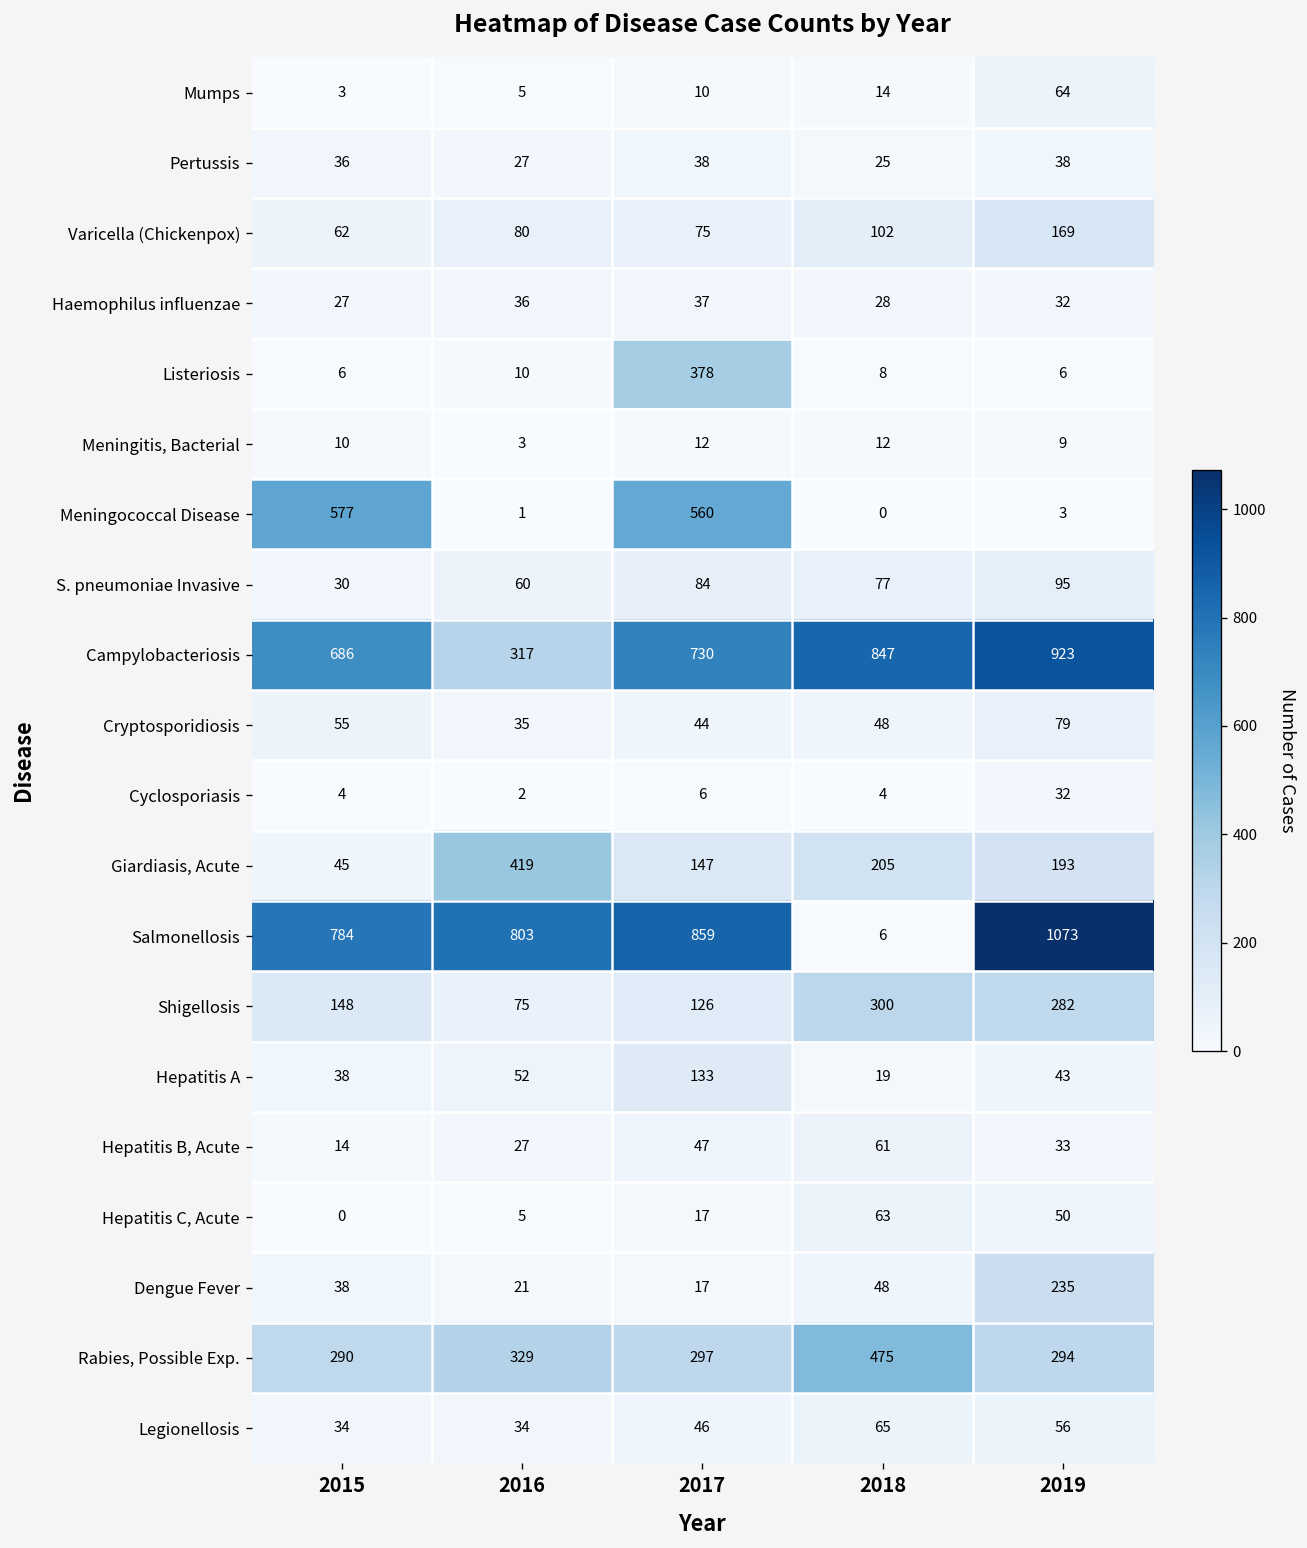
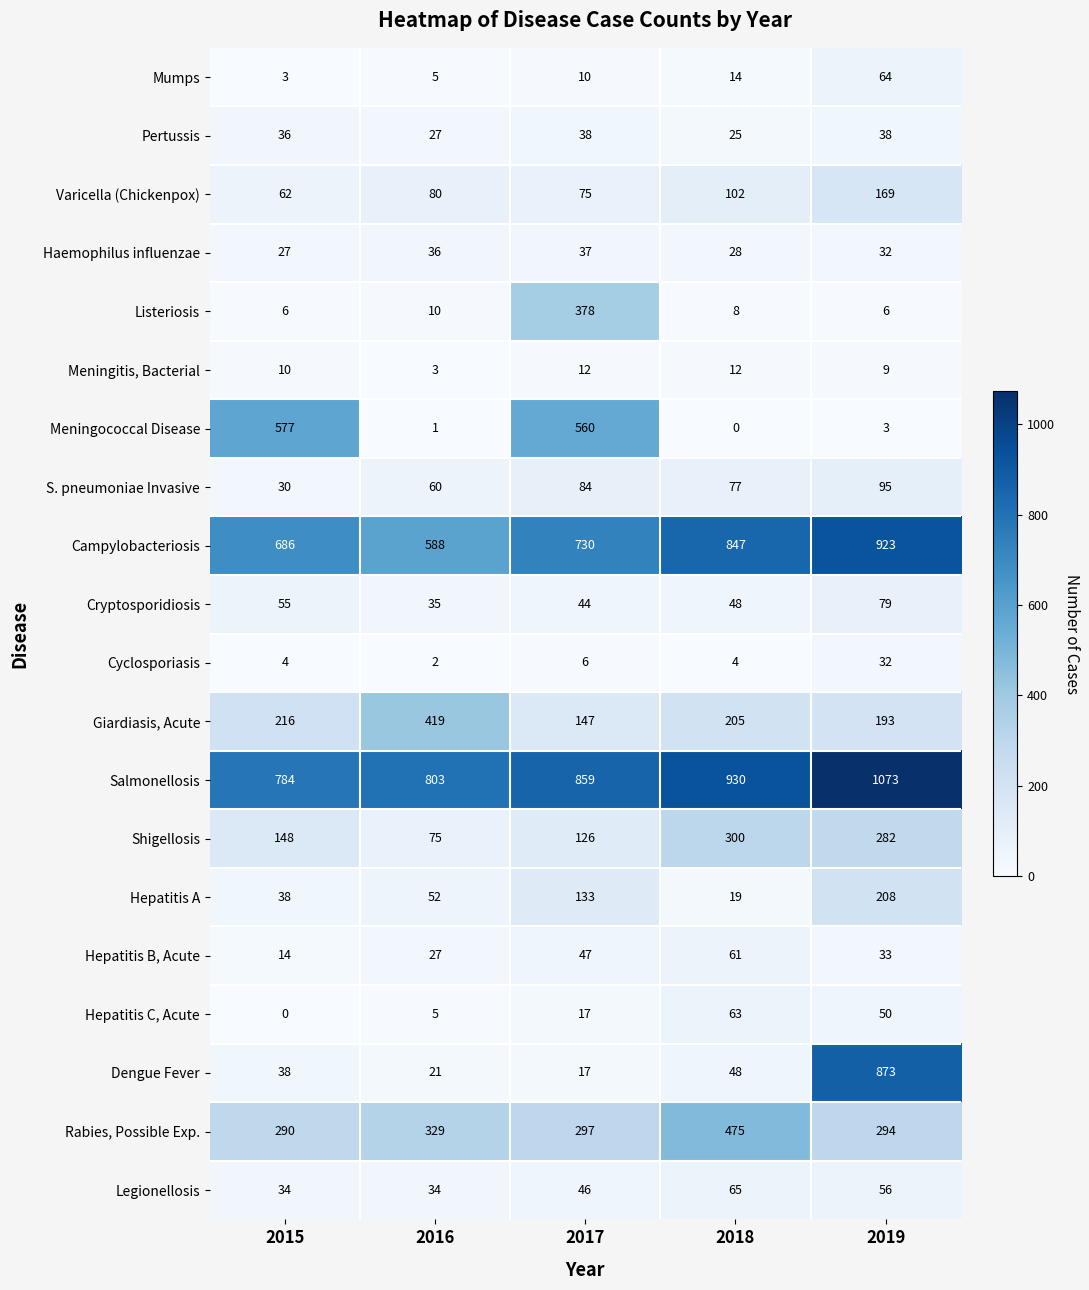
  {
    "Mumps": {
      "2015": 3,
      "2016": 5,
      "2017": 10,
      "2018": 14,
      "2019": 64
    },
    "Pertussis": {
      "2015": 36,
      "2016": 27,
      "2017": 38,
      "2018": 25,
      "2019": 38
    },
    "Varicella (Chickenpox)": {
      "2015": 62,
      "2016": 80,
      "2017": 75,
      "2018": 102,
      "2019": 169
    },
    "Haemophilus influenzae": {
      "2015": 27,
      "2016": 36,
      "2017": 37,
      "2018": 28,
      "2019": 32
    },
    "Listeriosis": {
      "2015": 6,
      "2016": 10,
      "2017": 378,
      "2018": 8,
      "2019": 6
    },
    "Meningitis, Bacterial": {
      "2015": 10,
      "2016": 3,
      "2017": 12,
      "2018": 12,
      "2019": 9
    },
    "Meningococcal Disease": {
      "2015": 577,
      "2016": 1,
      "2017": 560,
      "2018": 0,
      "2019": 3
    },
    "S. pneumoniae Invasive": {
      "2015": 30,
      "2016": 60,
      "2017": 84,
      "2018": 77,
      "2019": 95
    },
    "Campylobacteriosis": {
      "2015": 686,
-     "2016": 317,
+     "2016": 588,
      "2017": 730,
      "2018": 847,
      "2019": 923
    },
    "Cryptosporidiosis": {
      "2015": 55,
      "2016": 35,
      "2017": 44,
      "2018": 48,
      "2019": 79
    },
    "Cyclosporiasis": {
      "2015": 4,
      "2016": 2,
      "2017": 6,
      "2018": 4,
      "2019": 32
    },
    "Giardiasis, Acute": {
-     "2015": 45,
+     "2015": 216,
      "2016": 419,
      "2017": 147,
      "2018": 205,
      "2019": 193
    },
    "Salmonellosis": {
      "2015": 784,
      "2016": 803,
      "2017": 859,
-     "2018": 6,
+     "2018": 930,
      "2019": 1073
    },
    "Shigellosis": {
      "2015": 148,
      "2016": 75,
      "2017": 126,
      "2018": 300,
      "2019": 282
    },
    "Hepatitis A": {
      "2015": 38,
      "2016": 52,
      "2017": 133,
      "2018": 19,
-     "2019": 43
+     "2019": 208
    },
    "Hepatitis B, Acute": {
      "2015": 14,
      "2016": 27,
      "2017": 47,
      "2018": 61,
      "2019": 33
    },
    "Hepatitis C, Acute": {
      "2015": 0,
      "2016": 5,
      "2017": 17,
      "2018": 63,
      "2019": 50
    },
    "Dengue Fever": {
      "2015": 38,
      "2016": 21,
      "2017": 17,
      "2018": 48,
-     "2019": 235
+     "2019": 873
    },
    "Rabies, Possible Exp.": {
      "2015": 290,
      "2016": 329,
      "2017": 297,
      "2018": 475,
      "2019": 294
    },
    "Legionellosis": {
      "2015": 34,
      "2016": 34,
      "2017": 46,
      "2018": 65,
      "2019": 56
    }
  }
